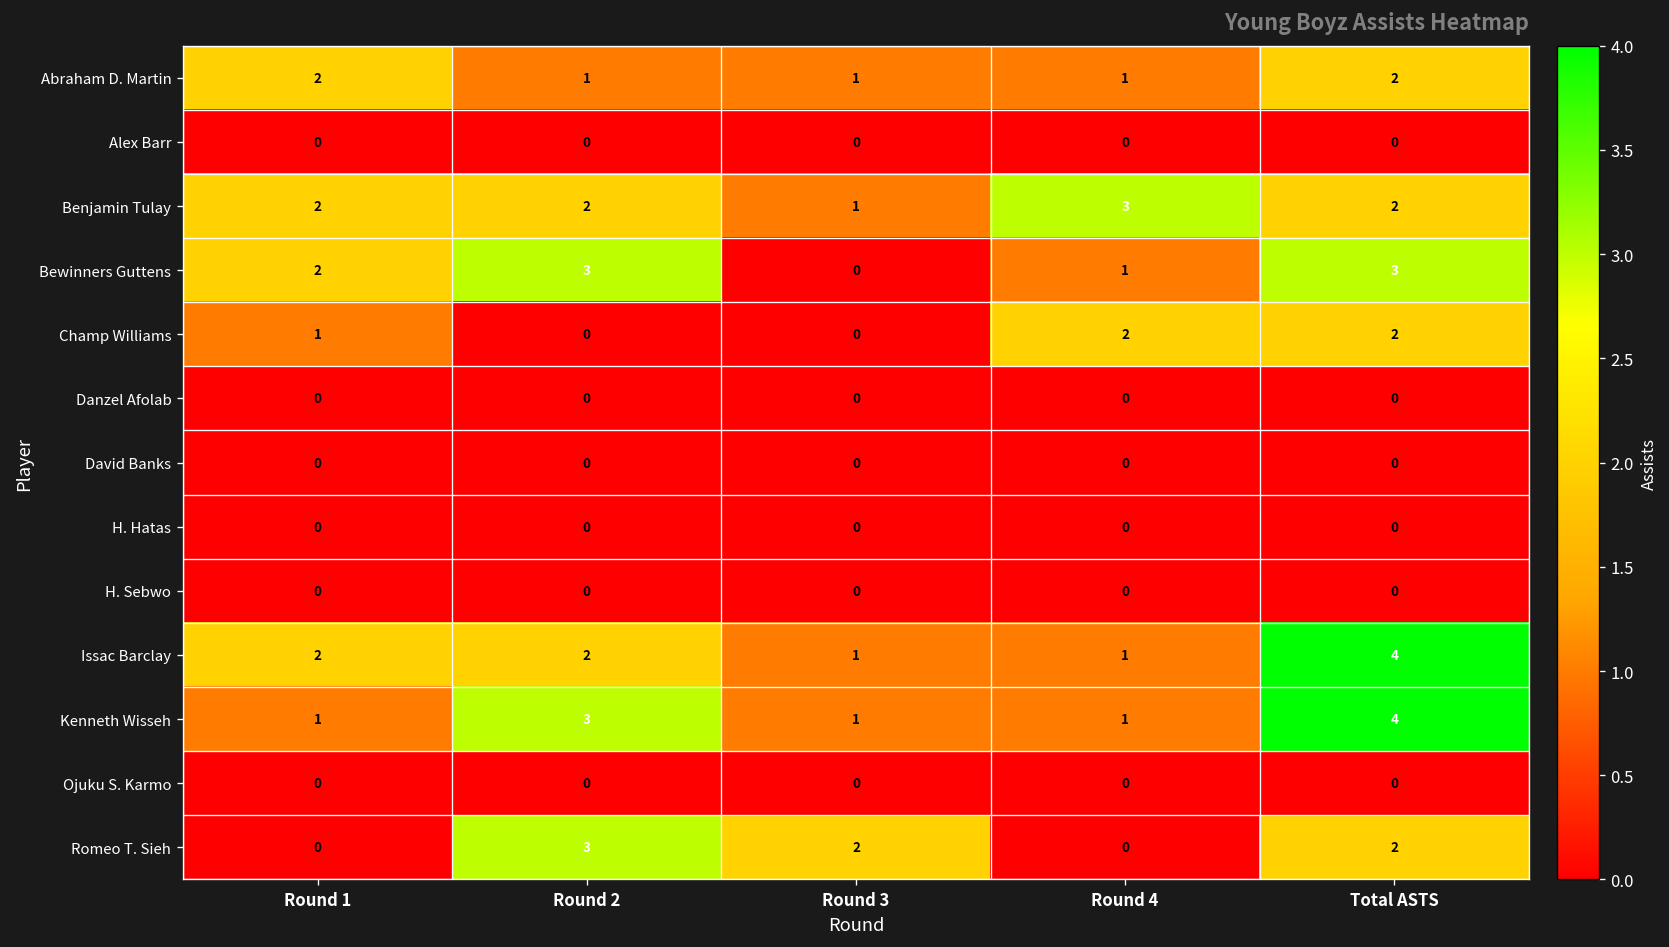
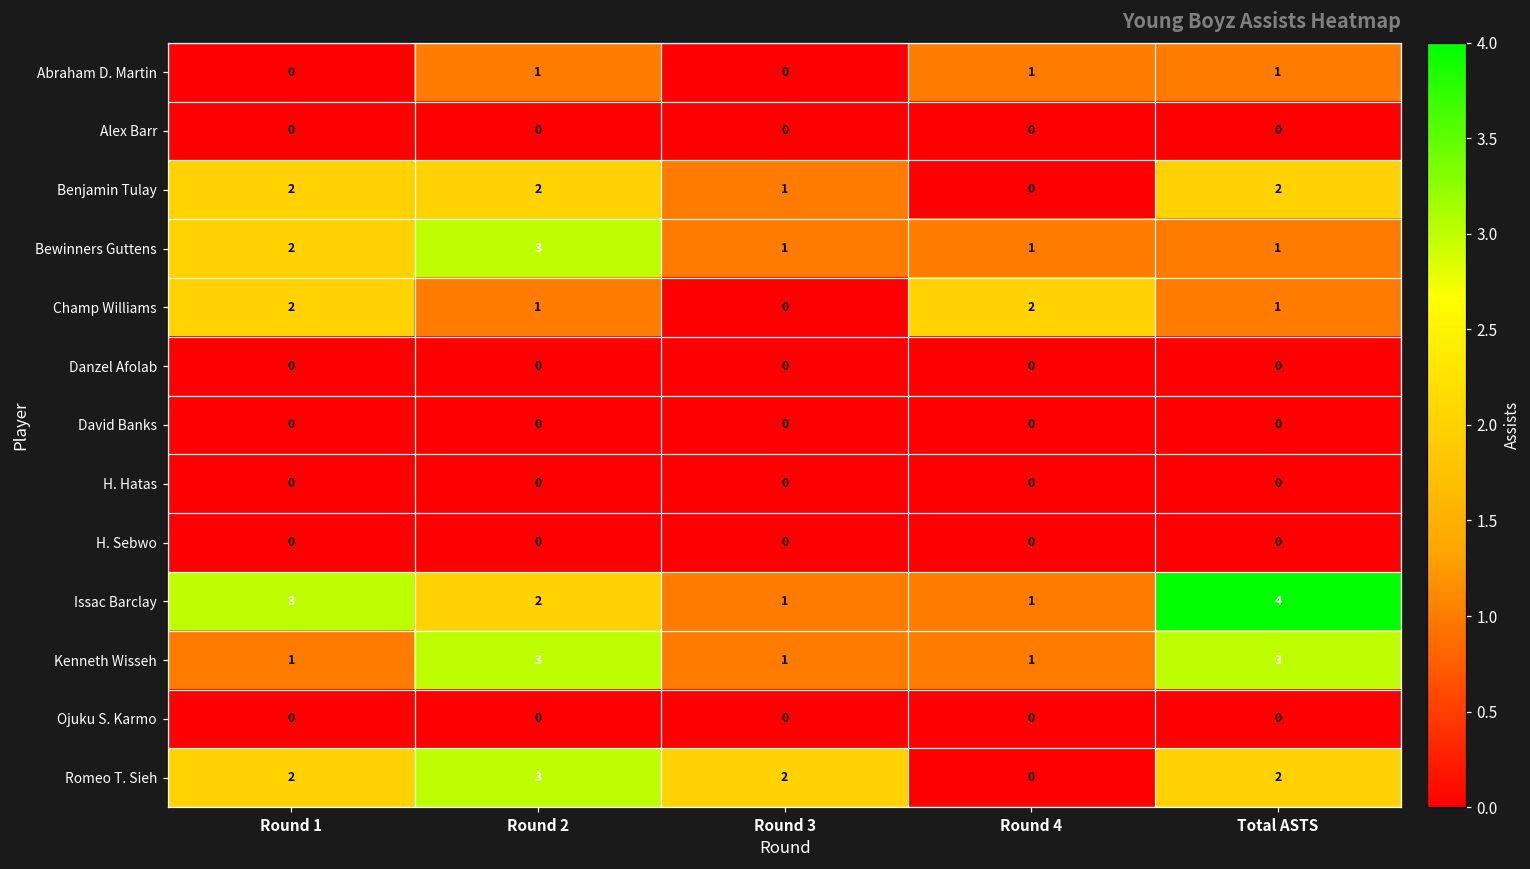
  {
    "Abraham D. Martin": {
-     "Round 1": 2,
+     "Round 1": 0,
      "Round 2": 1,
-     "Round 3": 1,
+     "Round 3": 0,
      "Round 4": 1,
-     "Total ASTS": 2
+     "Total ASTS": 1
    },
    "Alex Barr": {
      "Round 1": 0,
      "Round 2": 0,
      "Round 3": 0,
      "Round 4": 0,
      "Total ASTS": 0
    },
    "Benjamin Tulay": {
      "Round 1": 2,
      "Round 2": 2,
      "Round 3": 1,
-     "Round 4": 3,
+     "Round 4": 0,
      "Total ASTS": 2
    },
    "Bewinners Guttens": {
      "Round 1": 2,
      "Round 2": 3,
-     "Round 3": 0,
+     "Round 3": 1,
      "Round 4": 1,
-     "Total ASTS": 3
+     "Total ASTS": 1
    },
    "Champ Williams": {
-     "Round 1": 1,
-     "Round 2": 0,
+     "Round 1": 2,
+     "Round 2": 1,
      "Round 3": 0,
      "Round 4": 2,
-     "Total ASTS": 2
+     "Total ASTS": 1
    },
    "Danzel Afolab": {
      "Round 1": 0,
      "Round 2": 0,
      "Round 3": 0,
      "Round 4": 0,
      "Total ASTS": 0
    },
    "David Banks": {
      "Round 1": 0,
      "Round 2": 0,
      "Round 3": 0,
      "Round 4": 0,
      "Total ASTS": 0
    },
    "H. Hatas": {
      "Round 1": 0,
      "Round 2": 0,
      "Round 3": 0,
      "Round 4": 0,
      "Total ASTS": 0
    },
    "H. Sebwo": {
      "Round 1": 0,
      "Round 2": 0,
      "Round 3": 0,
      "Round 4": 0,
      "Total ASTS": 0
    },
    "Issac Barclay": {
-     "Round 1": 2,
+     "Round 1": 3,
      "Round 2": 2,
      "Round 3": 1,
      "Round 4": 1,
      "Total ASTS": 4
    },
    "Kenneth Wisseh": {
      "Round 1": 1,
      "Round 2": 3,
      "Round 3": 1,
      "Round 4": 1,
-     "Total ASTS": 4
+     "Total ASTS": 3
    },
    "Ojuku S. Karmo": {
      "Round 1": 0,
      "Round 2": 0,
      "Round 3": 0,
      "Round 4": 0,
      "Total ASTS": 0
    },
    "Romeo T. Sieh": {
-     "Round 1": 0,
+     "Round 1": 2,
      "Round 2": 3,
      "Round 3": 2,
      "Round 4": 0,
      "Total ASTS": 2
    }
  }
